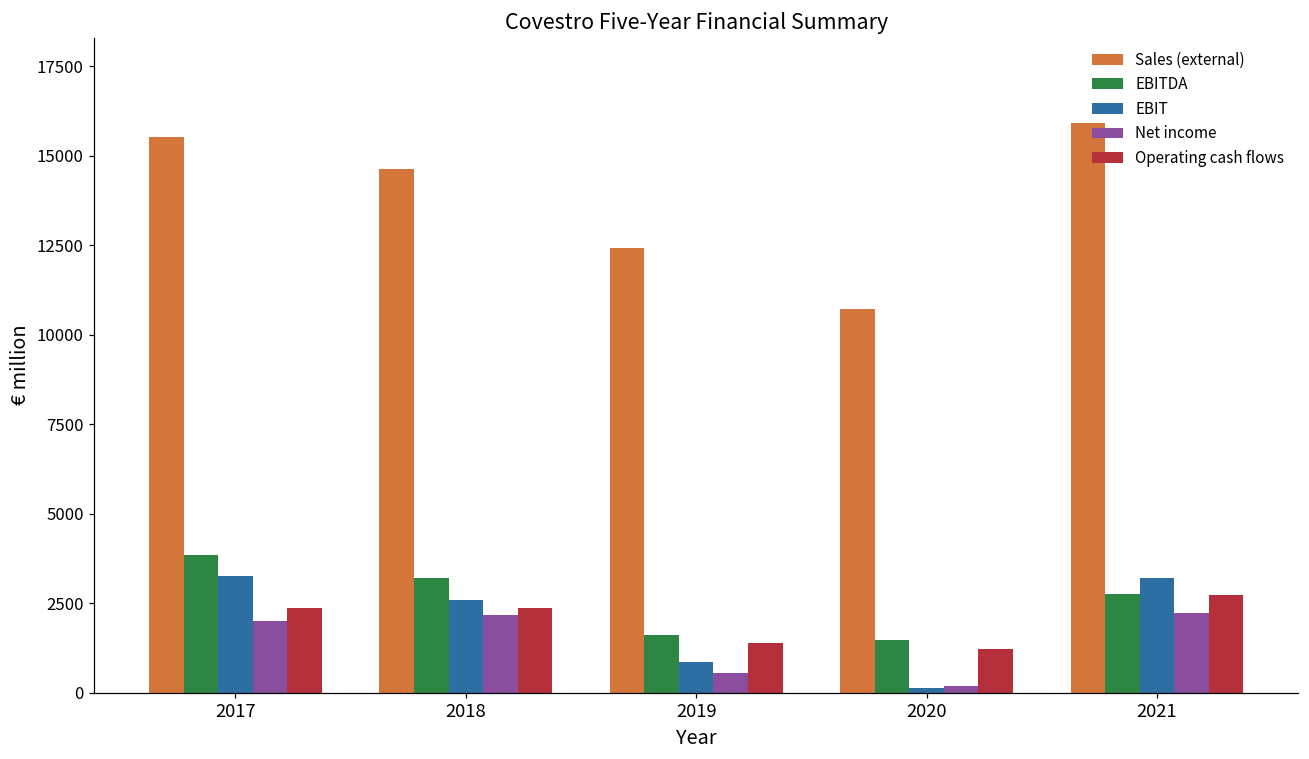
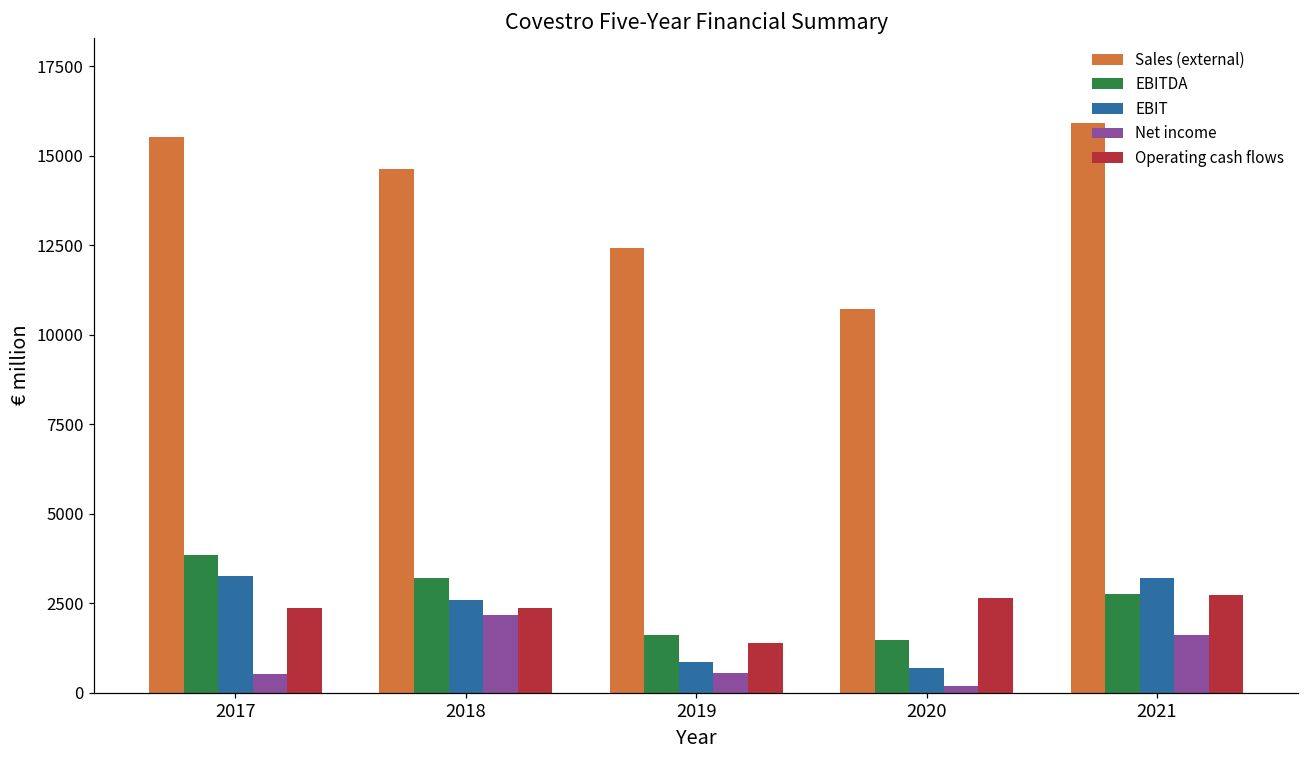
  {
    "Sales (external)": {
      "2017": 15500,
      "2018": 14600,
      "2019": 12400,
      "2020": 10700,
      "2021": 15900
    },
    "EBITDA": {
      "2017": 3800,
      "2018": 3200,
      "2019": 1600,
      "2020": 1500,
      "2021": 2800
    },
    "EBIT": {
      "2017": 3300,
      "2018": 2600,
      "2019": 900,
-     "2020": 100,
+     "2020": 700,
      "2021": 3200
    },
    "Net income": {
-     "2017": 2000,
+     "2017": 500,
      "2018": 2200,
      "2019": 600,
      "2020": 200,
-     "2021": 2200
+     "2021": 1600
    },
    "Operating cash flows": {
      "2017": 2400,
      "2018": 2400,
      "2019": 1400,
-     "2020": 1200,
+     "2020": 2700,
      "2021": 2700
    }
  }
